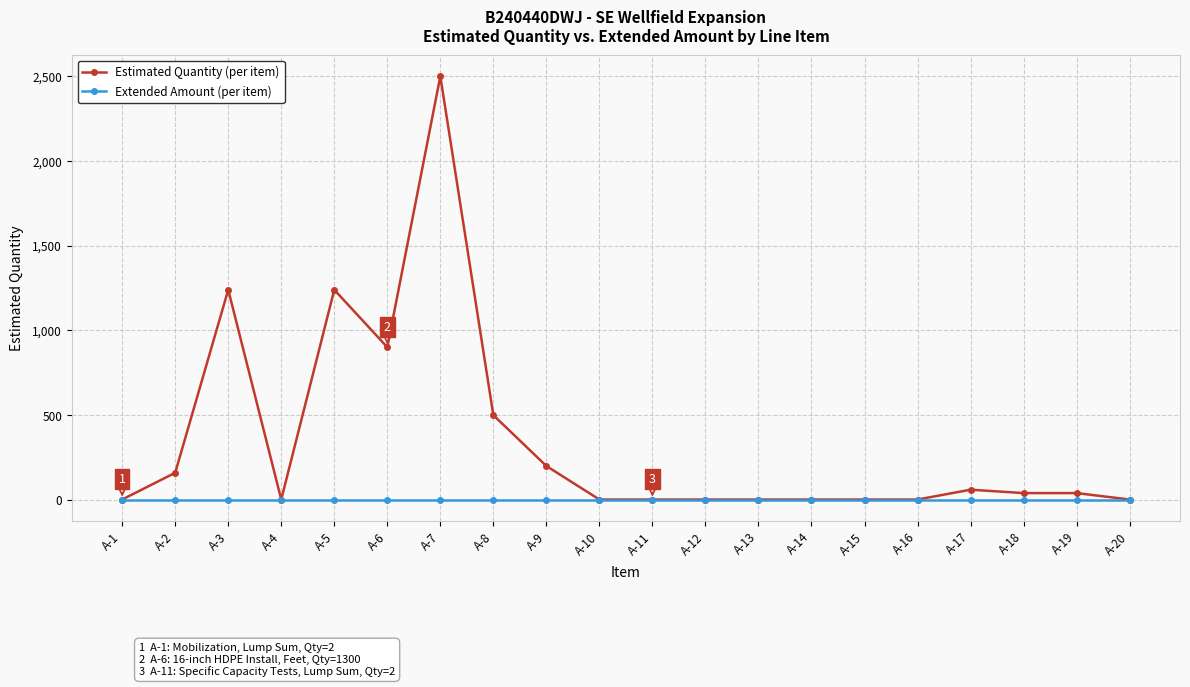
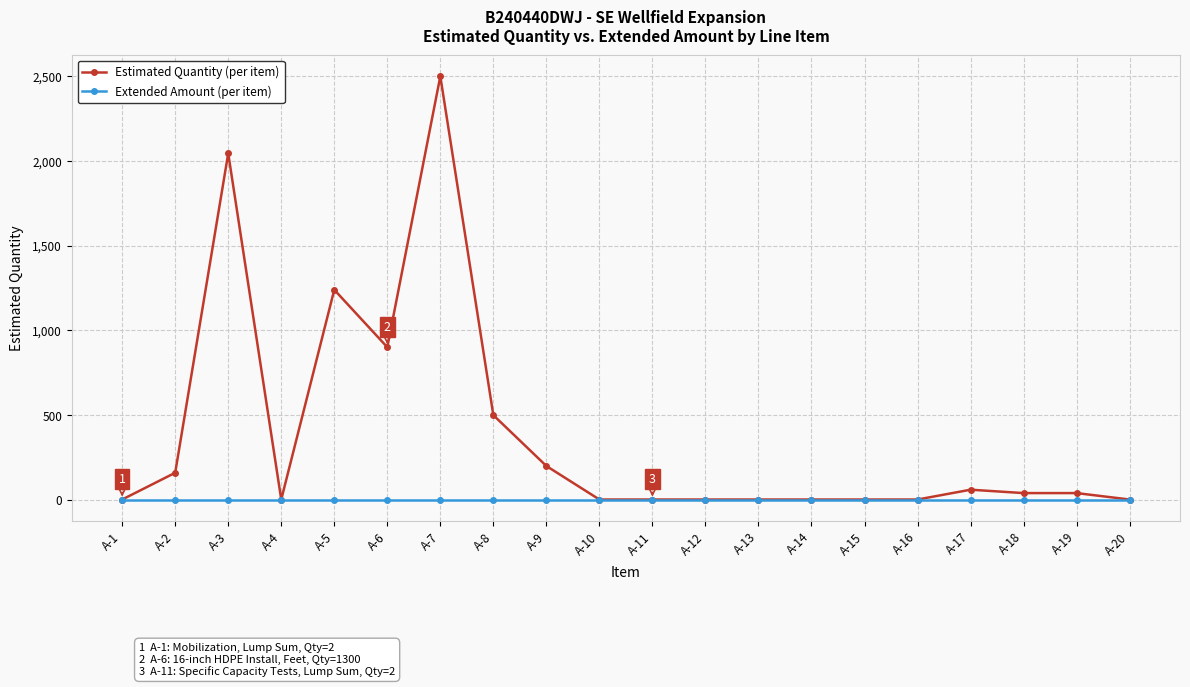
  {
    "Estimated Quantity (per item)": {
      "A-2": "160",
-     "A-3": "1,240",
+     "A-3": "2,050",
      "A-5": "1,240",
      "A-7": "2,500",
      "A-8": "500",
      "A-9": "200",
      "A-17": "60",
      "A-18": "40",
      "A-19": "40"
    },
    "Extended Amount (per item)": {
      "A-2": "0",
      "A-3": "0",
      "A-5": "0",
      "A-6": "0",
      "A-7": "0",
      "A-8": "0",
      "A-9": "0",
      "A-17": "0",
      "A-18": "0",
      "A-19": "0"
    }
  }
